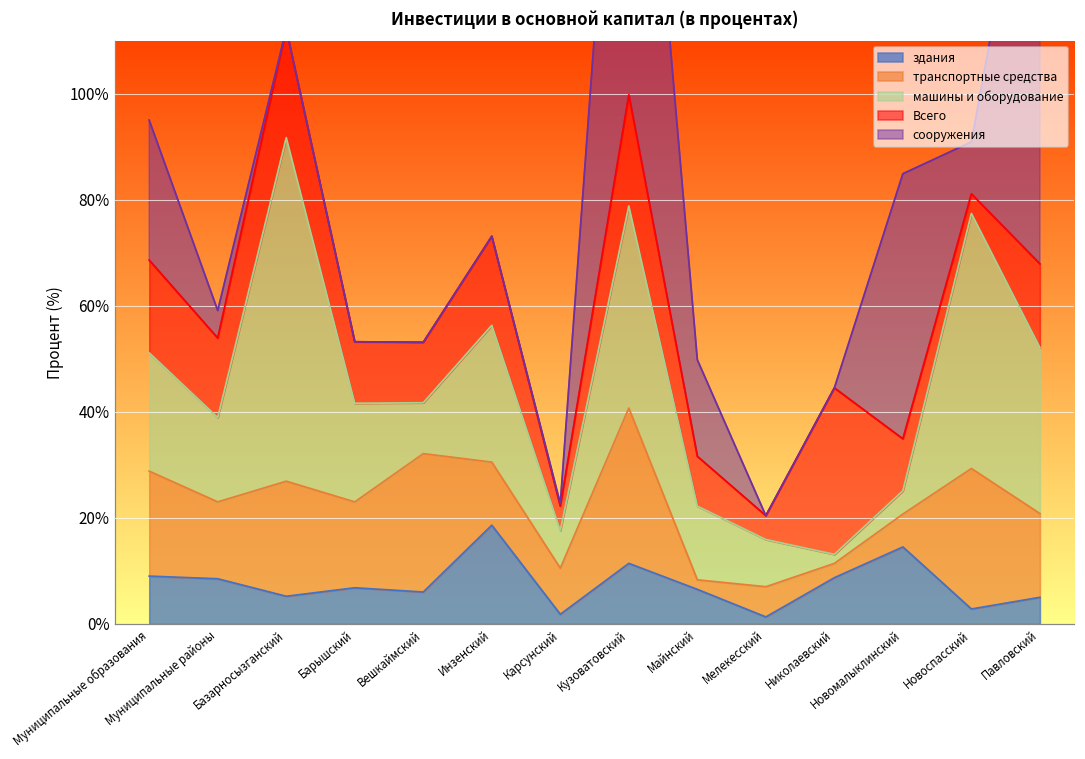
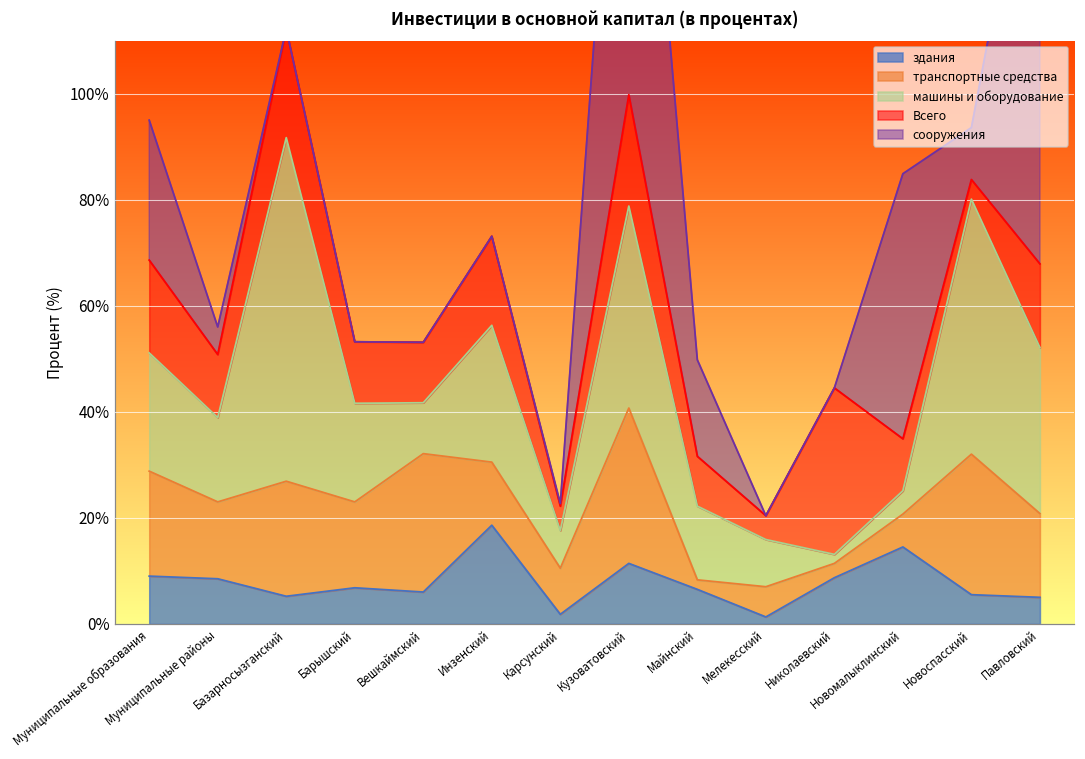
  {
    "здания": {
      "Муниципальные образования": "9%",
      "Муниципальные районы": "9%",
      "Базарносызганский": "5%",
      "Барышский": "7%",
      "Вешкаймский": "6%",
      "Инзенский": "19%",
      "Карсунский": "2%",
      "Кузоватовский": "11%",
      "Майнский": "7%",
      "Мелекесский": "1%",
      "Николаевский": "9%",
      "Новомалыклинский": "15%",
-     "Новоспасский": "3%",
+     "Новоспасский": "6%",
      "Павловский": "5%"
    },
    "транспортные средства": {
      "Муниципальные образования": "20%",
      "Муниципальные районы": "15%",
      "Базарносызганский": "22%",
      "Барышский": "16%",
      "Вешкаймский": "26%",
      "Инзенский": "12%",
      "Карсунский": "9%",
      "Кузоватовский": "29%",
      "Майнский": "2%",
      "Мелекесский": "6%",
      "Николаевский": "3%",
      "Новомалыклинский": "6%",
      "Новоспасский": "27%",
      "Павловский": "16%"
    },
    "машины и оборудование": {
      "Муниципальные образования": "22%",
      "Муниципальные районы": "16%",
      "Базарносызганский": "65%",
      "Барышский": "19%",
      "Вешкаймский": "10%",
      "Инзенский": "26%",
      "Карсунский": "7%",
      "Кузоватовский": "38%",
      "Майнский": "14%",
      "Мелекесский": "9%",
      "Николаевский": "2%",
      "Новомалыклинский": "4%",
      "Новоспасский": "48%",
      "Павловский": "31%"
    },
    "Всего": {
      "Муниципальные образования": "17%",
-     "Муниципальные районы": "15%",
+     "Муниципальные районы": "12%",
      "Кузоватовский": "21%",
      "Майнский": "9%",
      "Новомалыклинский": "10%",
      "Новоспасский": "4%",
      "Павловский": "16%"
    },
    "сооружения": {
      "Муниципальные образования": "26%",
      "Муниципальные районы": "5%",
      "Майнский": "18%",
      "Новомалыклинский": "50%"
    }
  }
